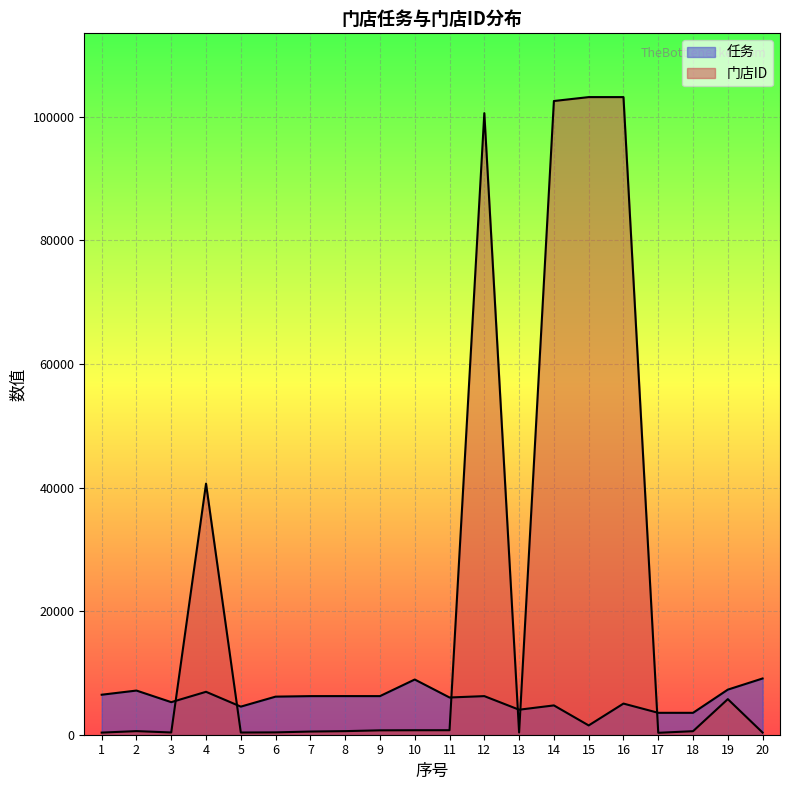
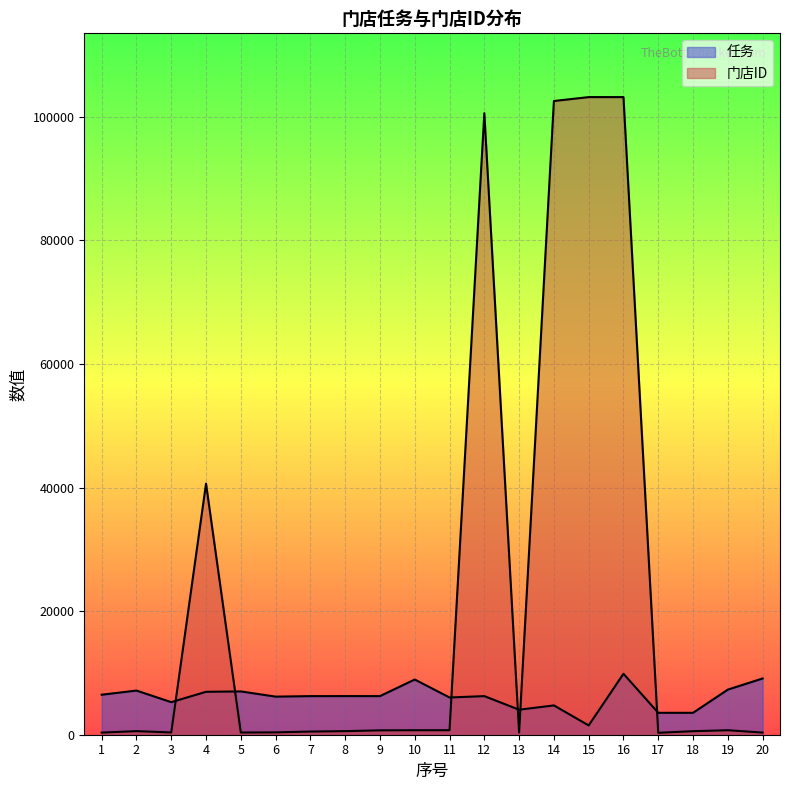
  {
    "任务": {
      "1": 6000,
      "2": 7000,
      "3": 5000,
      "4": 7000,
-     "5": 5000,
+     "5": 7000,
      "6": 6000,
      "7": 6000,
      "8": 6000,
      "9": 6000,
      "10": 9000,
      "11": 6000,
      "12": 6000,
      "13": 4000,
      "14": 5000,
      "15": 2000,
-     "16": 5000,
+     "16": 10000,
      "17": 4000,
      "18": 4000,
      "19": 7000,
      "20": 9000
    },
    "门店ID": {
      "1": 0,
      "2": 1000,
      "3": 0,
      "4": 41000,
      "5": 0,
      "6": 0,
      "7": 1000,
      "8": 1000,
      "9": 1000,
      "10": 1000,
      "11": 1000,
      "12": 101000,
      "13": 0,
      "14": 103000,
      "15": 103000,
      "16": 103000,
      "17": 0,
      "18": 1000,
-     "19": 6000,
+     "19": 1000,
      "20": 0
    }
  }
